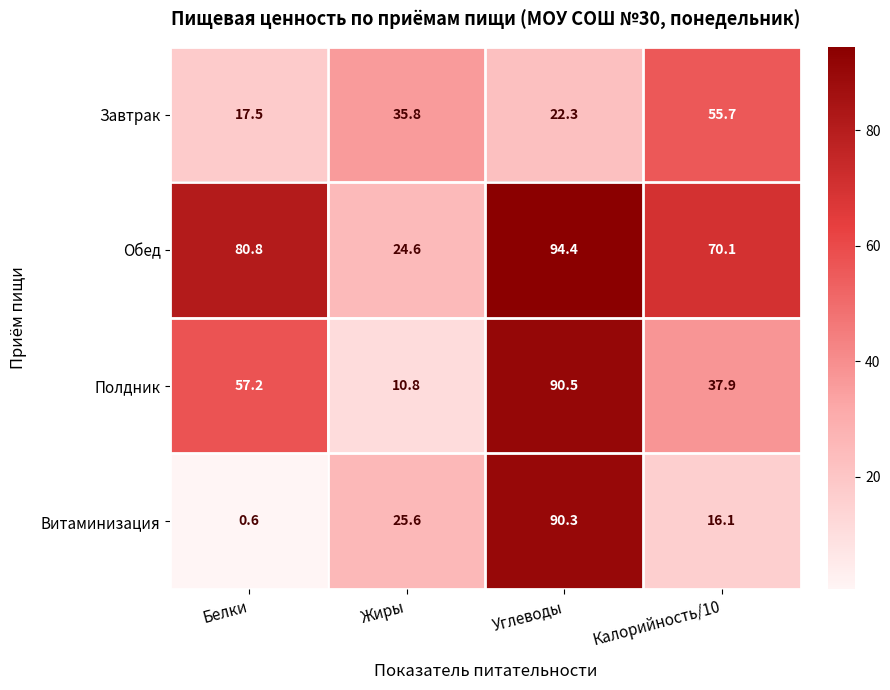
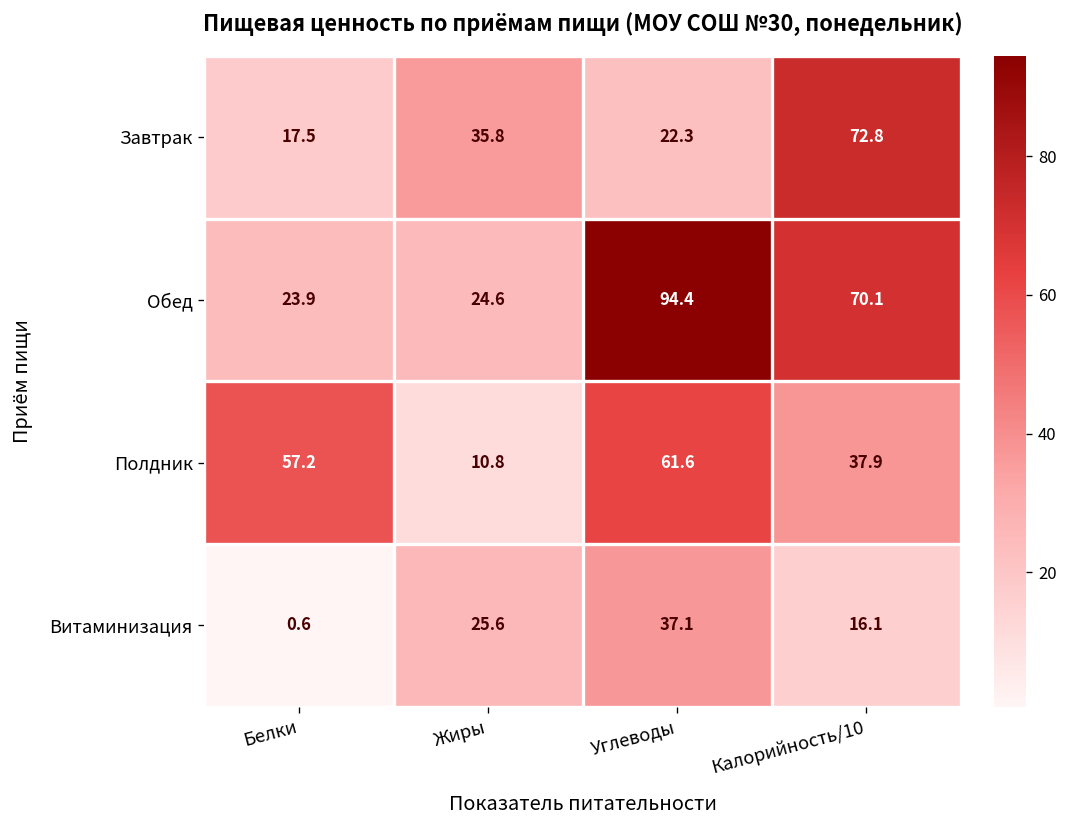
  {
    "Завтрак": {
      "Белки": 17.5,
      "Жиры": 35.8,
      "Углеводы": 22.3,
-     "Калорийность/10": 55.7
+     "Калорийность/10": 72.8
    },
    "Обед": {
-     "Белки": 80.8,
+     "Белки": 23.9,
      "Жиры": 24.6,
      "Углеводы": 94.4,
      "Калорийность/10": 70.1
    },
    "Полдник": {
      "Белки": 57.2,
      "Жиры": 10.8,
-     "Углеводы": 90.5,
+     "Углеводы": 61.6,
      "Калорийность/10": 37.9
    },
    "Витаминизация": {
      "Белки": 0.6,
      "Жиры": 25.6,
-     "Углеводы": 90.3,
+     "Углеводы": 37.1,
      "Калорийность/10": 16.1
    }
  }
